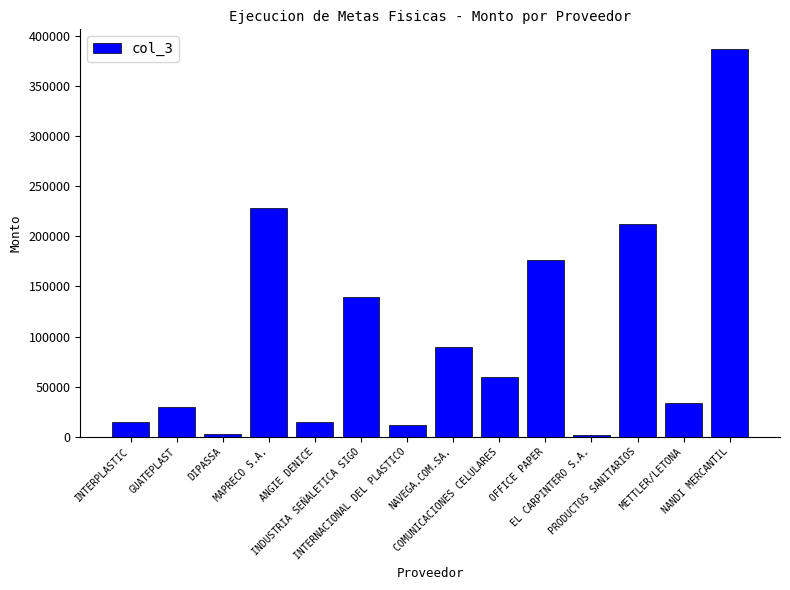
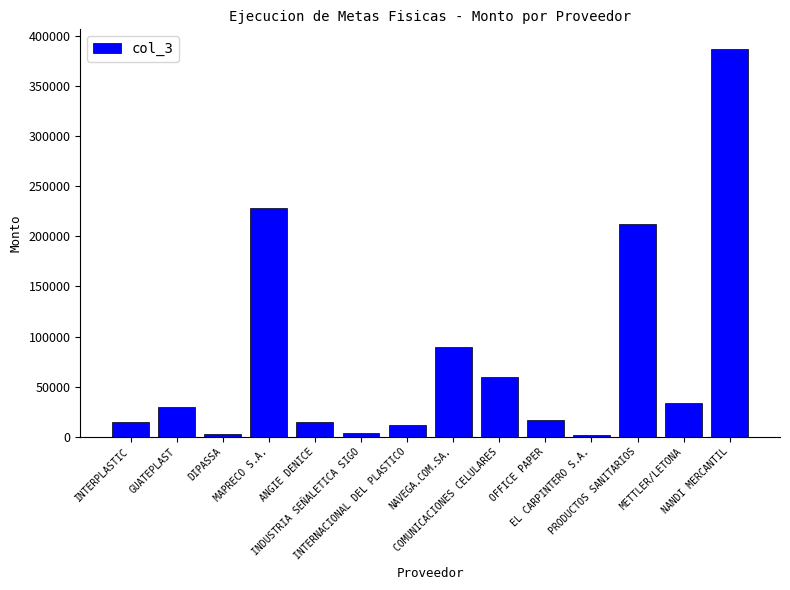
  {
    "INTERPLASTIC": 15000,
    "GUATEPLAST": 30000,
    "MAPRECO S.A.": 229000,
    "ANGIE DENICE": 15000,
-   "INDUSTRIA SEÑALETICA SIGO": 140000,
+   "INDUSTRIA SEÑALETICA SIGO": 4000,
    "INTERNACIONAL DEL PLASTICO": 12000,
    "NAVEGA.COM.SA.": 90000,
    "COMUNICACIONES CELULARES": 60000,
-   "OFFICE PAPER": 177000,
+   "OFFICE PAPER": 17000,
    "PRODUCTOS SANITARIOS": 212000,
    "METTLER/LETONA": 34000,
    "NANDI MERCANTIL": 388000
  }
